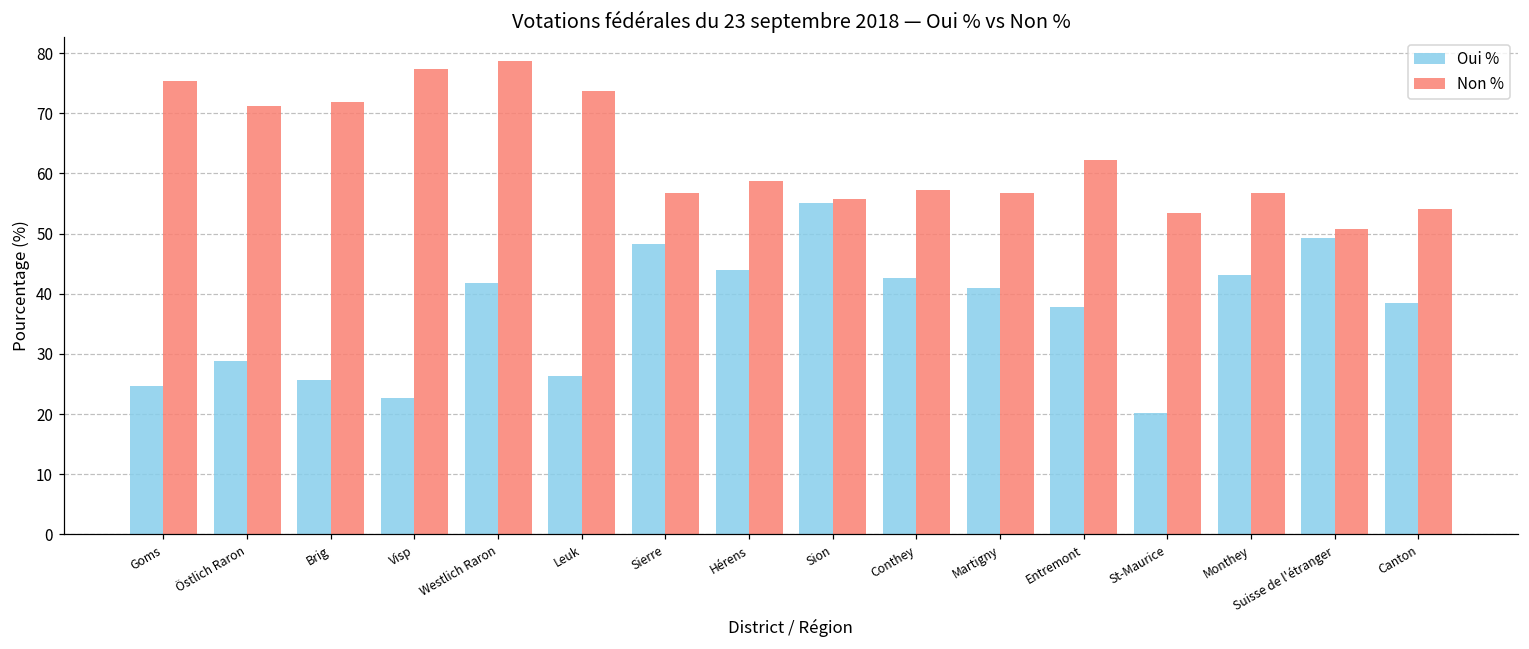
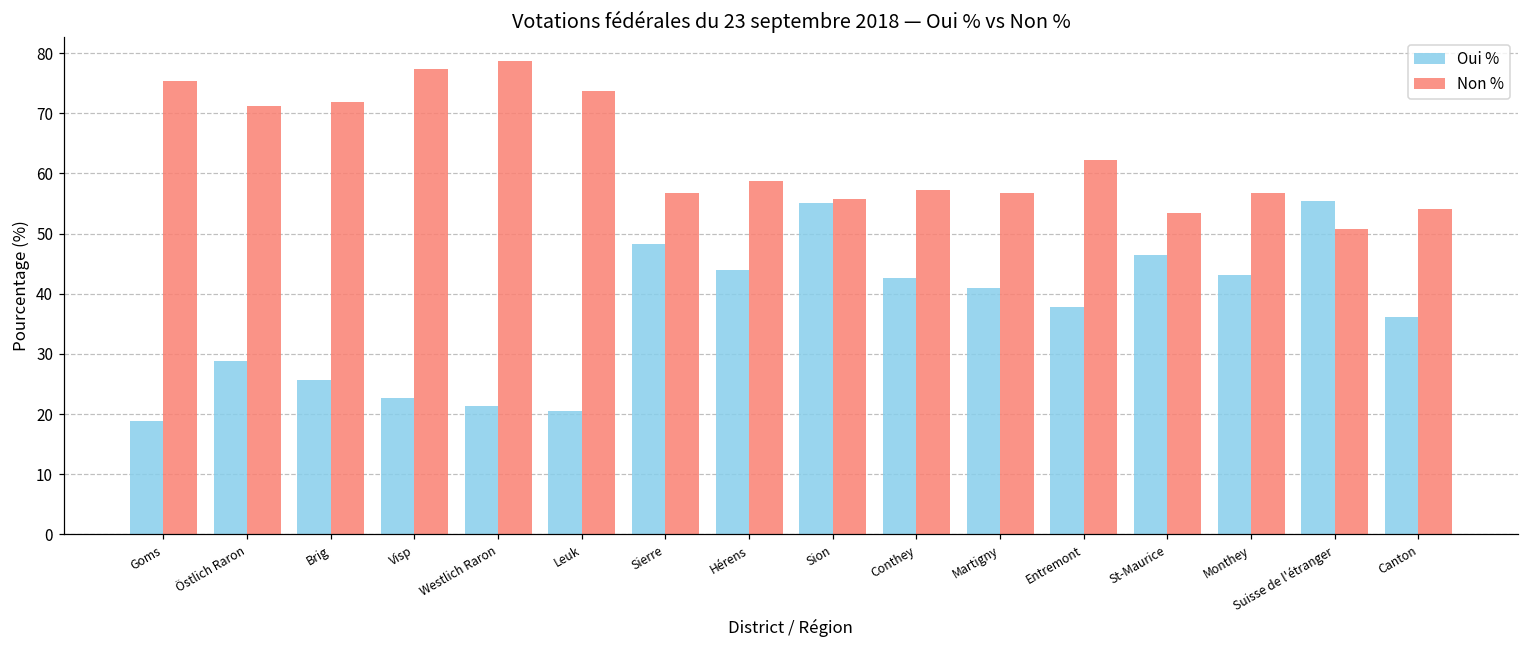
  {
    "Oui %": {
-     "Goms": 25,
+     "Goms": 19,
      "Östlich Raron": 29,
      "Brig": 26,
      "Visp": 23,
-     "Westlich Raron": 42,
-     "Leuk": 26,
+     "Westlich Raron": 21,
+     "Leuk": 21,
      "Sierre": 48,
      "Hérens": 44,
      "Sion": 55,
      "Conthey": 43,
      "Martigny": 41,
      "Entremont": 38,
-     "St-Maurice": 20,
+     "St-Maurice": 47,
      "Monthey": 43,
-     "Suisse de l'étranger": 49,
-     "Canton": 39
+     "Suisse de l'étranger": 55,
+     "Canton": 36
    },
    "Non %": {
      "Goms": 75,
      "Östlich Raron": 71,
      "Brig": 72,
      "Visp": 77,
      "Westlich Raron": 79,
      "Leuk": 74,
      "Sierre": 57,
      "Hérens": 59,
      "Sion": 56,
      "Conthey": 57,
      "Martigny": 57,
      "Entremont": 62,
      "St-Maurice": 54,
      "Monthey": 57,
      "Suisse de l'étranger": 51,
      "Canton": 54
    }
  }
